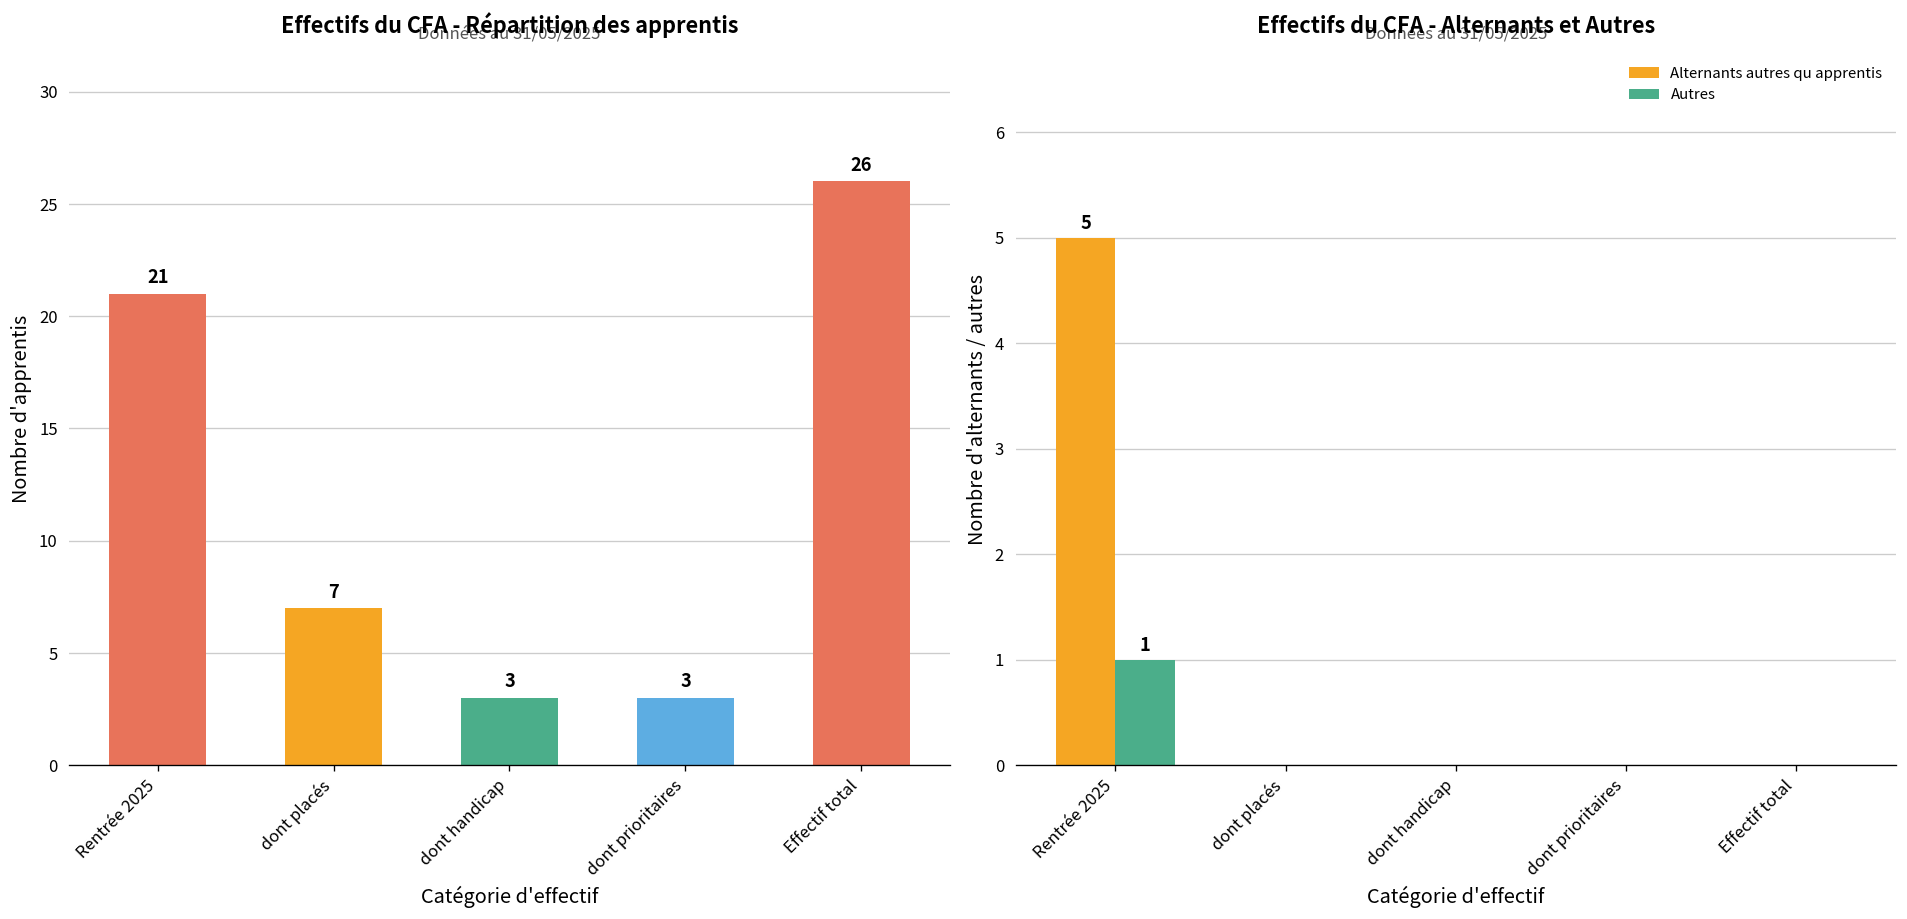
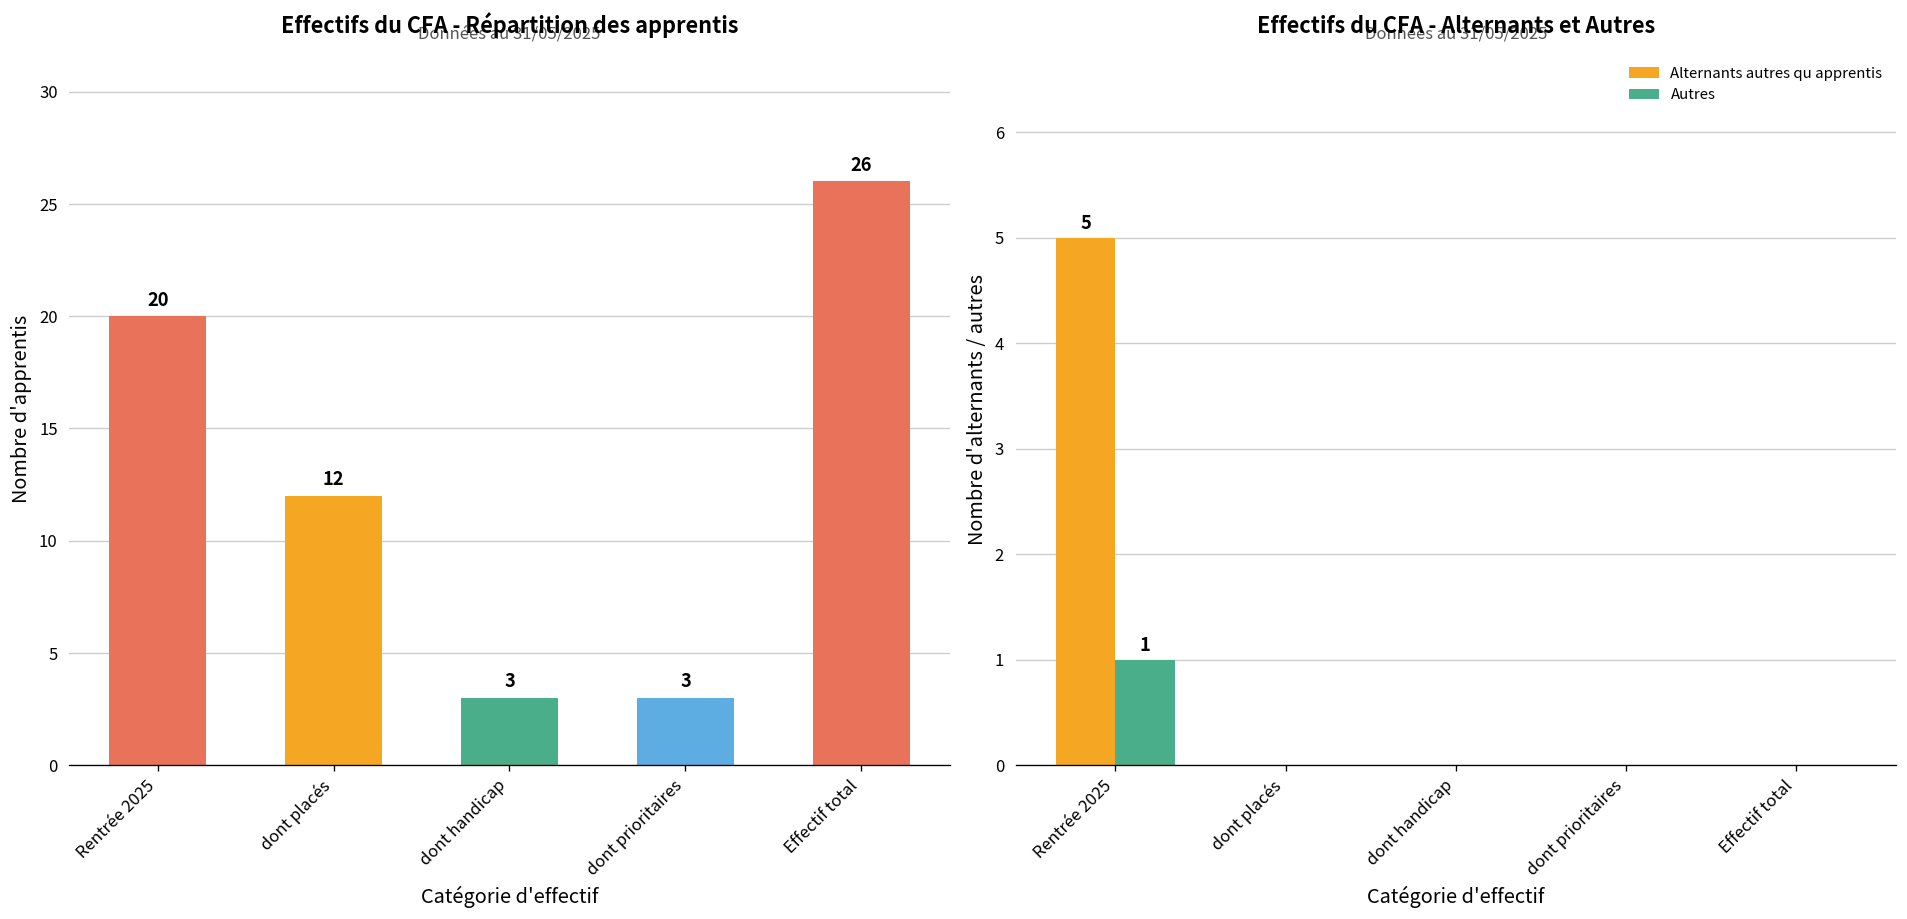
  {
    "Effectifs du CFA - Répartition des apprentis": {
-     "Rentrée 2025": 21,
-     "dont placés": 7,
+     "Rentrée 2025": 20,
+     "dont placés": 12,
      "dont handicap": 3,
      "dont prioritaires": 3,
      "Effectif total": 26
    },
    "Effectifs du CFA - Alternants et Autres": {
      "Alternants autres qu apprentis": {
        "Rentrée 2025": 5
      },
      "Autres": {
        "Rentrée 2025": 1
      }
    }
  }
